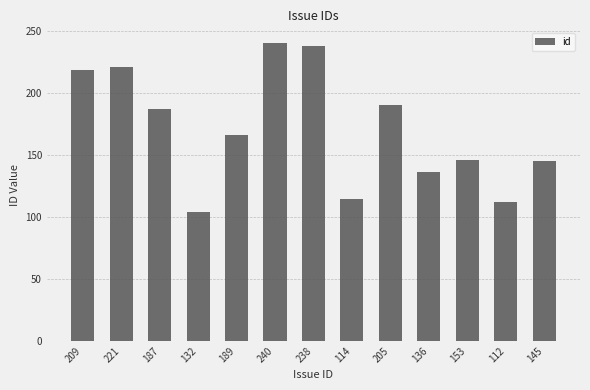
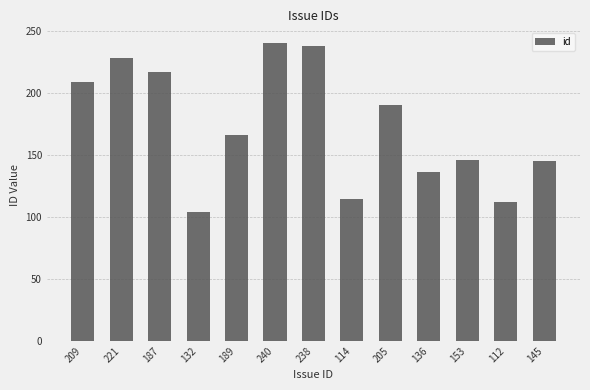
  {
-   "209": 218,
-   "221": 221,
-   "187": 187,
+   "209": 209,
+   "221": 228,
+   "187": 217,
    "132": 104,
    "189": 166,
    "240": 240,
    "238": 238,
    "114": 114,
    "205": 190,
    "136": 136,
    "153": 146,
    "112": 112,
    "145": 145
  }
